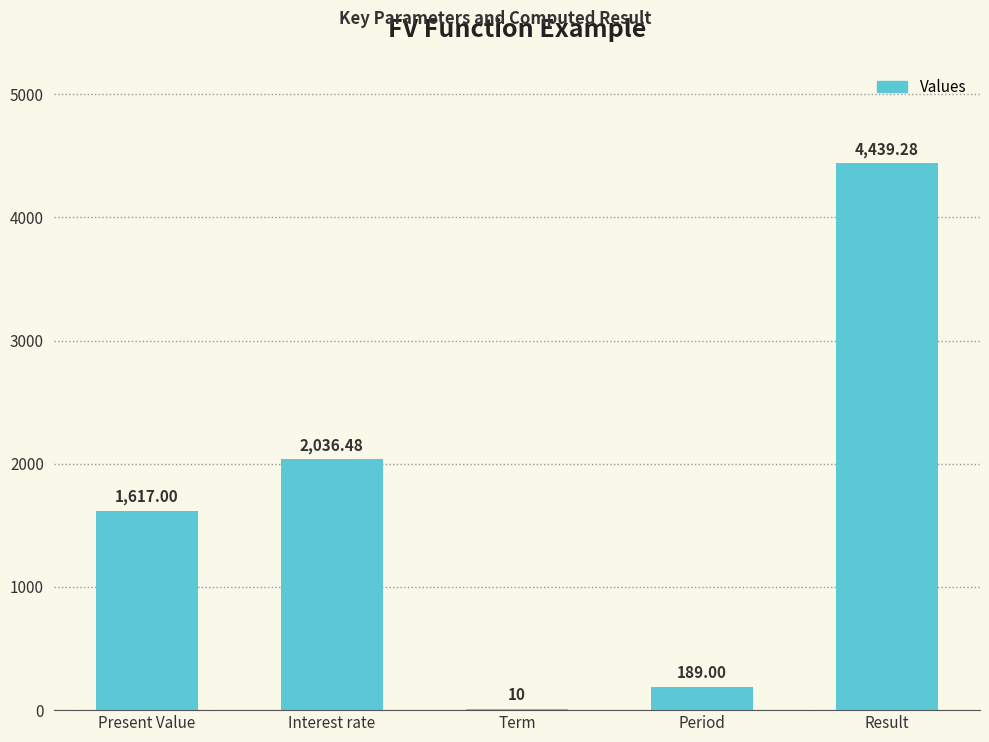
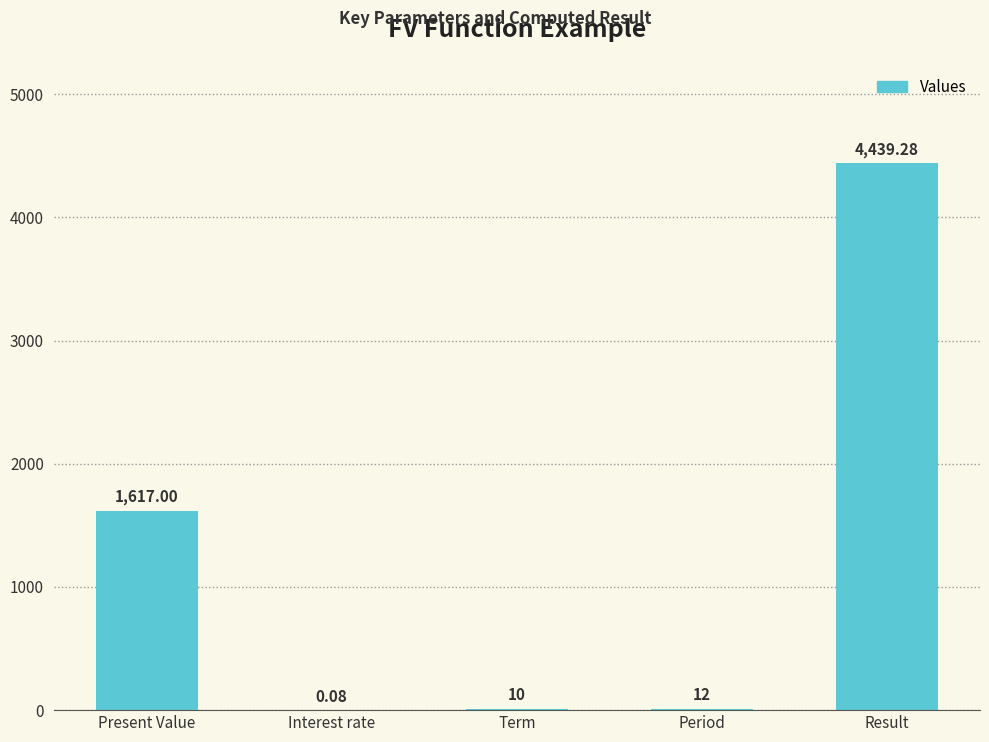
  {
    "Present Value": "1,617.00",
-   "Interest rate": "2,036.48",
+   "Interest rate": "0.08",
    "Term": "10",
-   "Period": "189.00",
+   "Period": "12",
    "Result": "4,439.28"
  }
